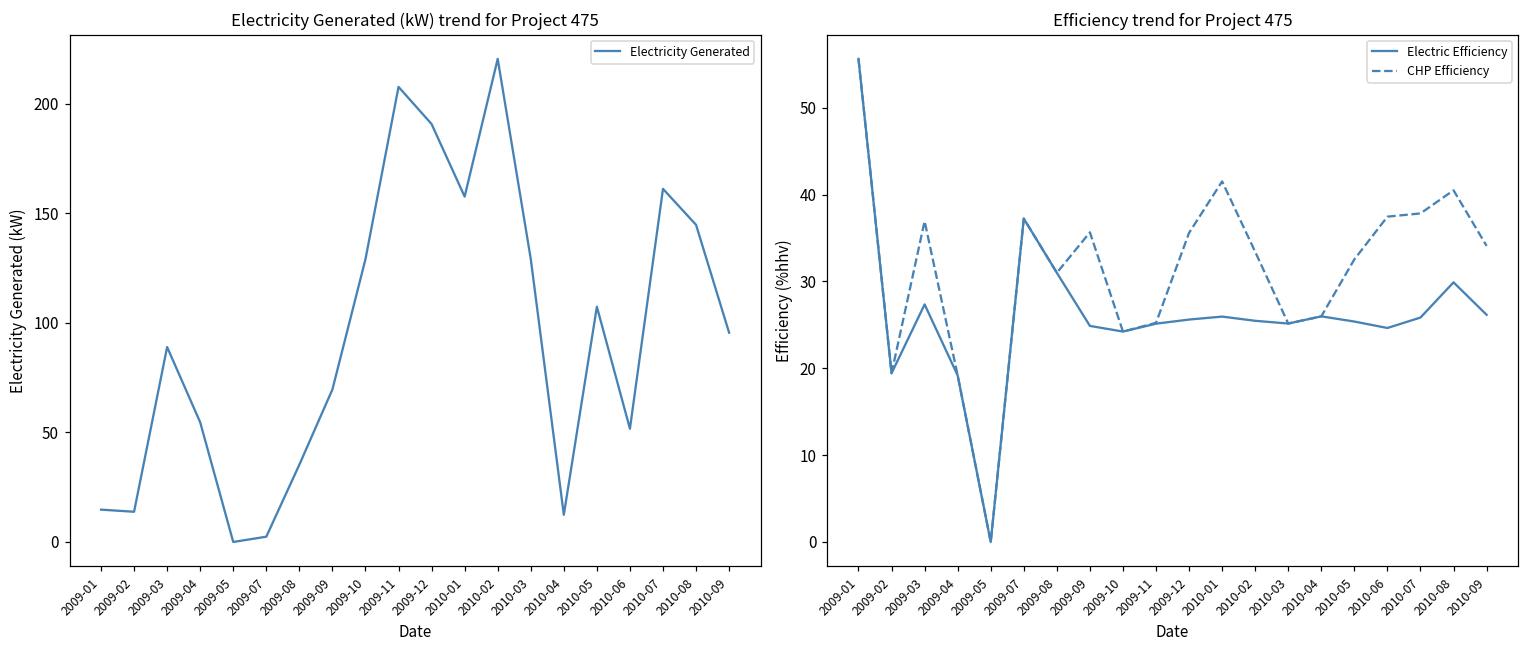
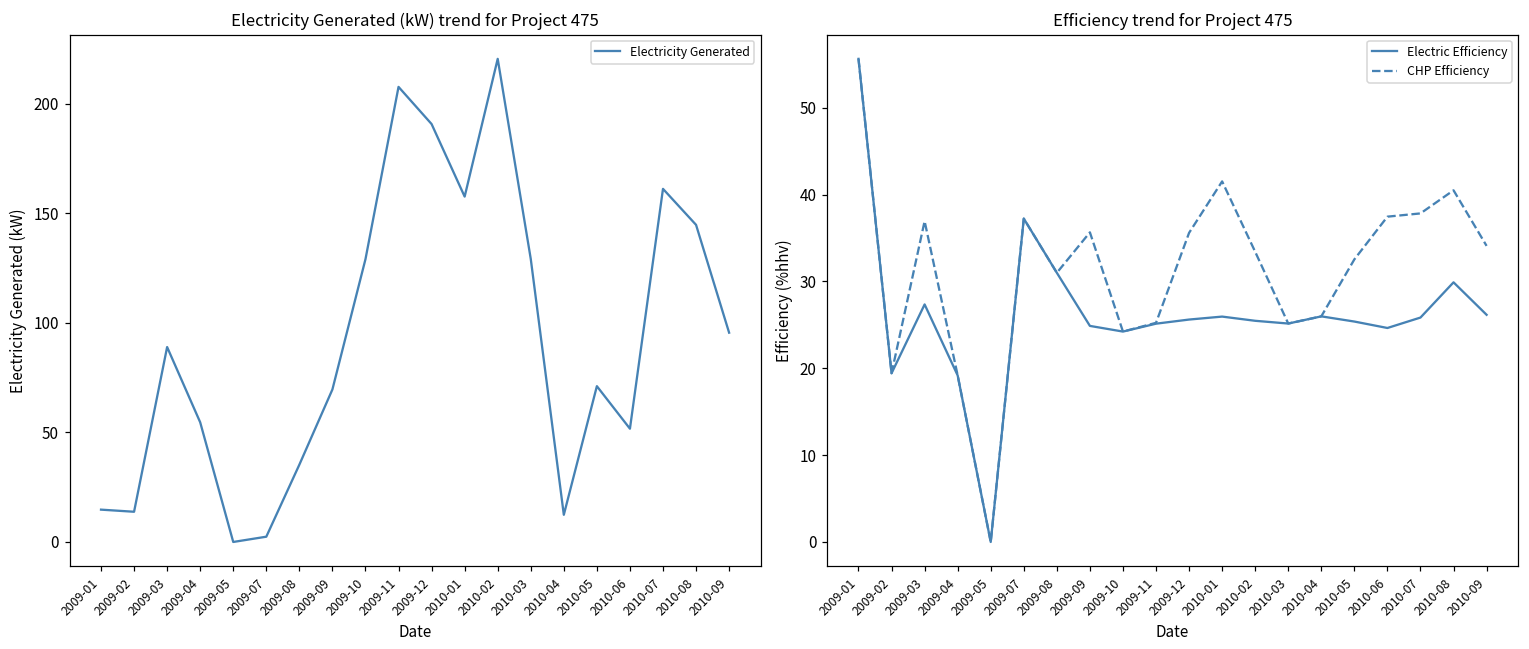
  {
    "Electricity Generated (kW) trend for Project 475": {
      "2009-01": 15,
      "2009-02": 14,
      "2009-03": 89,
      "2009-04": 55,
      "2009-05": 0,
      "2009-07": 2,
      "2009-08": 35,
      "2009-09": 70,
      "2009-10": 129,
      "2009-11": 208,
      "2009-12": 191,
      "2010-01": 158,
      "2010-02": 221,
      "2010-03": 129,
      "2010-04": 12,
-     "2010-05": 107,
+     "2010-05": 71,
      "2010-06": 52,
      "2010-07": 161,
      "2010-08": 145,
      "2010-09": 96
    }
  }
